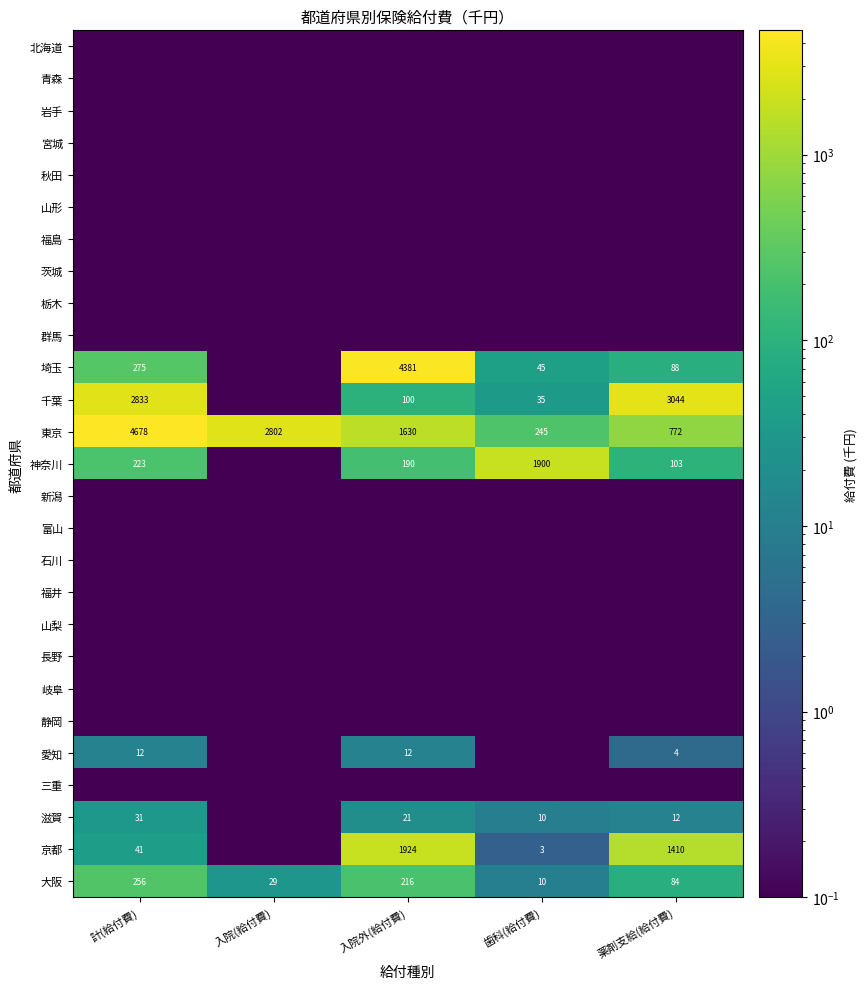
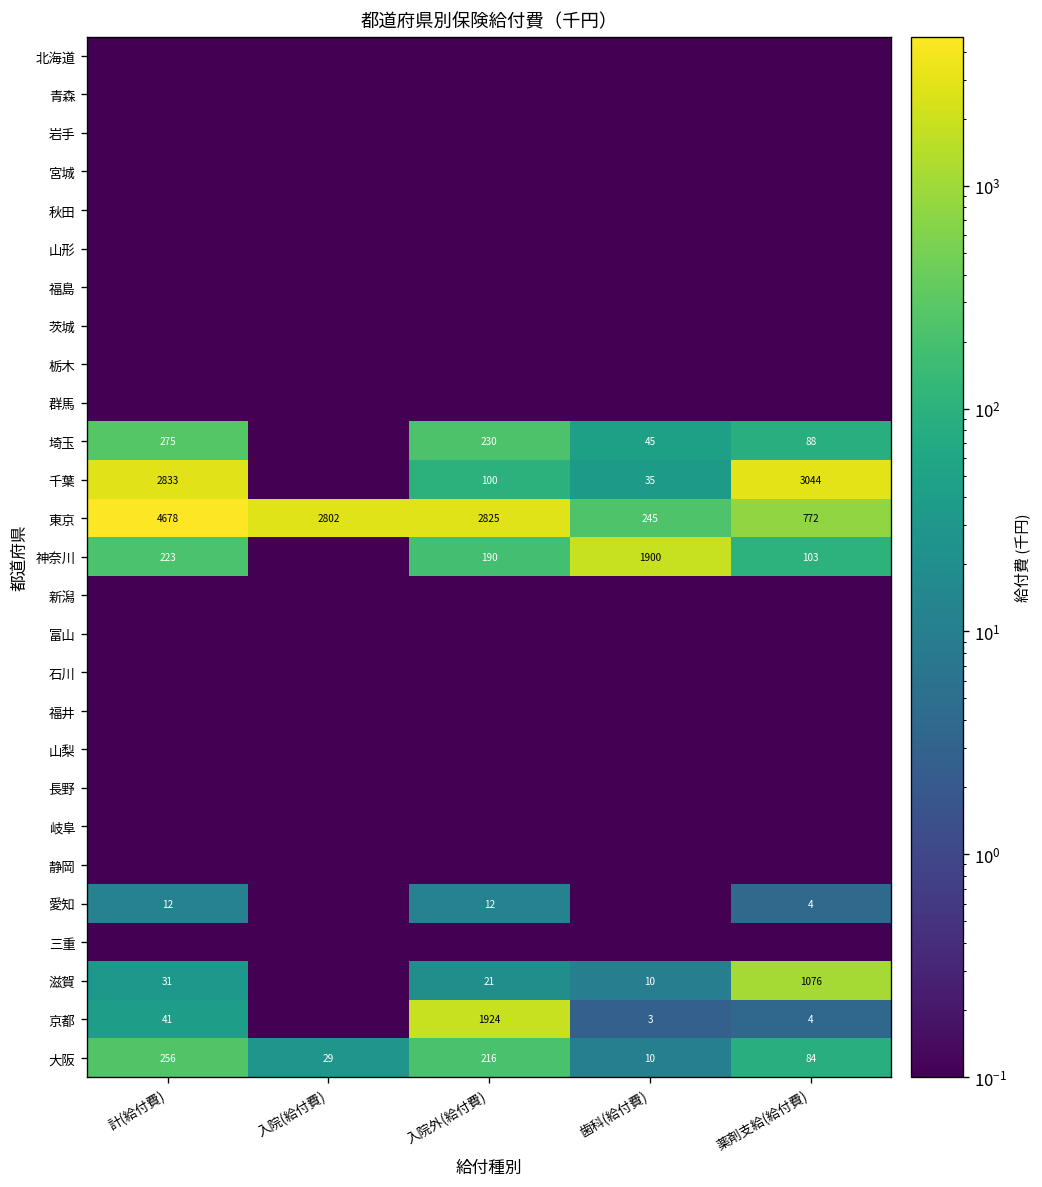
  {
    "埼玉": {
      "計(給付費)": 275,
-     "入院外(給付費)": 4381,
+     "入院外(給付費)": 230,
      "歯科(給付費)": 45,
      "薬剤支給(給付費)": 88
    },
    "千葉": {
      "計(給付費)": 2833,
      "入院外(給付費)": 100,
      "歯科(給付費)": 35,
      "薬剤支給(給付費)": 3044
    },
    "東京": {
      "計(給付費)": 4678,
      "入院(給付費)": 2802,
-     "入院外(給付費)": 1630,
+     "入院外(給付費)": 2825,
      "歯科(給付費)": 245,
      "薬剤支給(給付費)": 772
    },
    "神奈川": {
      "計(給付費)": 223,
      "入院外(給付費)": 190,
      "歯科(給付費)": 1900,
      "薬剤支給(給付費)": 103
    },
    "愛知": {
      "計(給付費)": 12,
      "入院外(給付費)": 12,
      "薬剤支給(給付費)": 4
    },
    "滋賀": {
      "計(給付費)": 31,
      "入院外(給付費)": 21,
      "歯科(給付費)": 10,
-     "薬剤支給(給付費)": 12
+     "薬剤支給(給付費)": 1076
    },
    "京都": {
      "計(給付費)": 41,
      "入院外(給付費)": 1924,
      "歯科(給付費)": 3,
-     "薬剤支給(給付費)": 1410
+     "薬剤支給(給付費)": 4
    },
    "大阪": {
      "計(給付費)": 256,
      "入院(給付費)": 29,
      "入院外(給付費)": 216,
      "歯科(給付費)": 10,
      "薬剤支給(給付費)": 84
    }
  }
